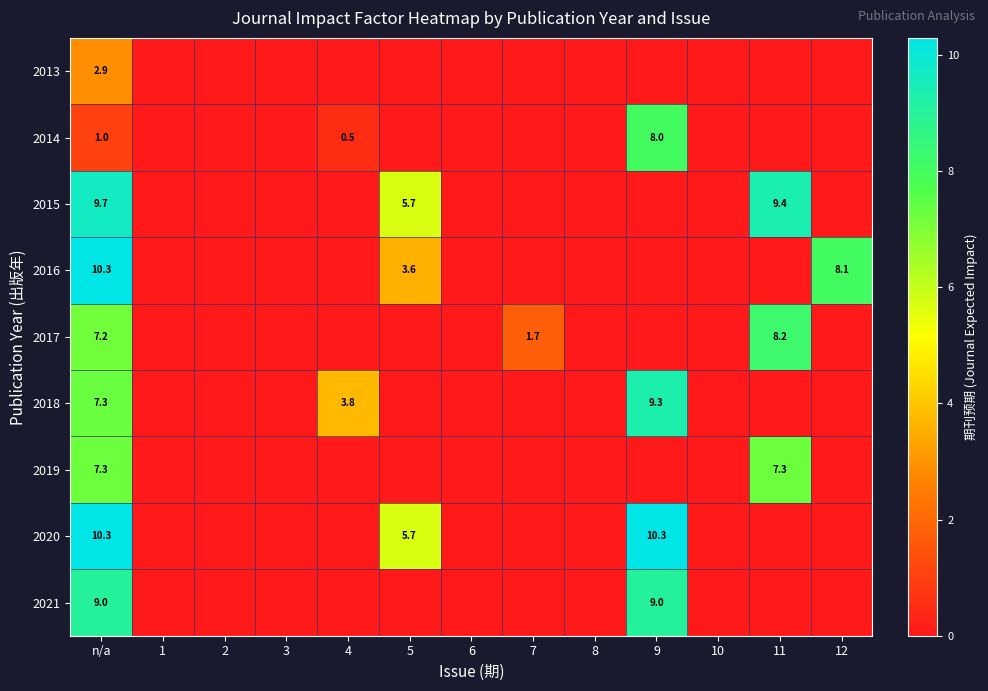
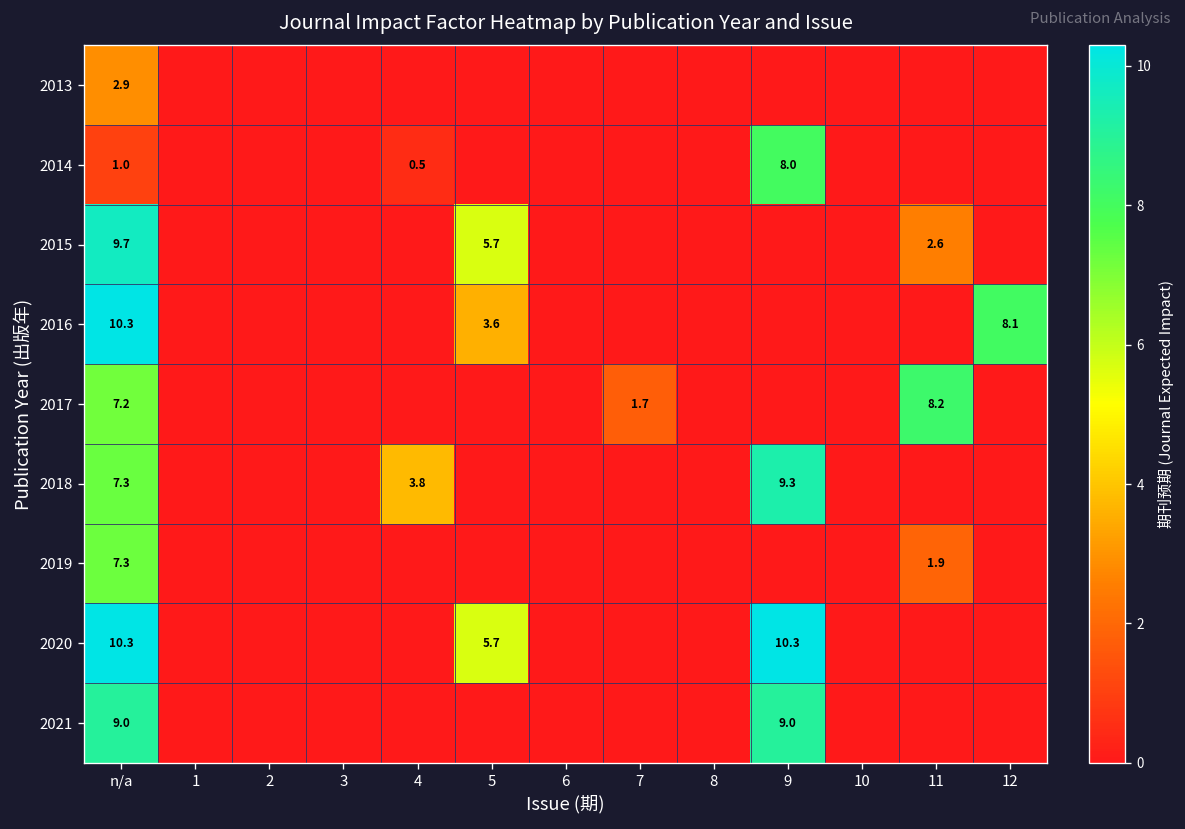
  {
    "2013": {
      "n/a": 2.9
    },
    "2014": {
      "n/a": 1.0,
      "4": 0.5,
      "9": 8.0
    },
    "2015": {
      "n/a": 9.7,
      "5": 5.7,
-     "11": 9.4
+     "11": 2.6
    },
    "2016": {
      "n/a": 10.3,
      "5": 3.6,
      "12": 8.1
    },
    "2017": {
      "n/a": 7.2,
      "7": 1.7,
      "11": 8.2
    },
    "2018": {
      "n/a": 7.3,
      "4": 3.8,
      "9": 9.3
    },
    "2019": {
      "n/a": 7.3,
-     "11": 7.3
+     "11": 1.9
    },
    "2020": {
      "n/a": 10.3,
      "5": 5.7,
      "9": 10.3
    },
    "2021": {
      "n/a": 9.0,
      "9": 9.0
    }
  }
